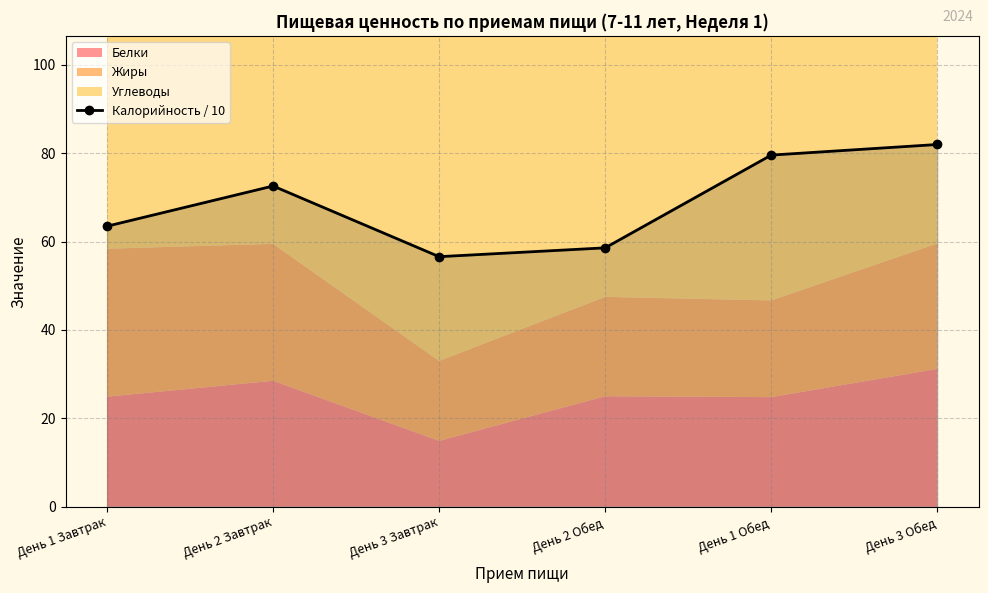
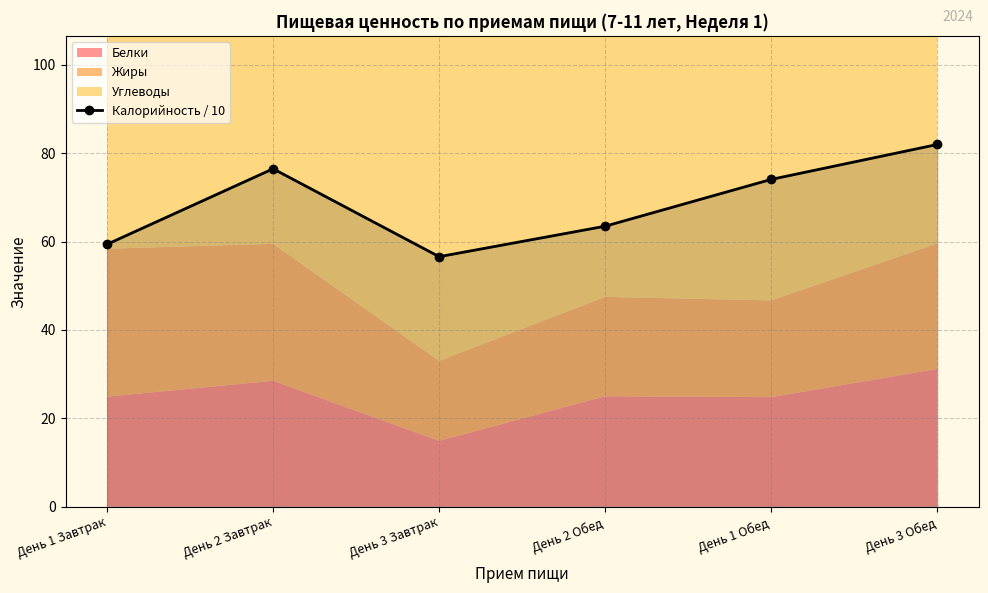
  {
    "Калорийность / 10": {
-     "День 1 Завтрак": 64,
-     "День 2 Завтрак": 73,
+     "День 1 Завтрак": 59,
+     "День 2 Завтрак": 77,
      "День 3 Завтрак": 57,
-     "День 2 Обед": 59,
-     "День 1 Обед": 80,
+     "День 2 Обед": 64,
+     "День 1 Обед": 74,
      "День 3 Обед": 82
    },
    "Белки": {
      "День 1 Завтрак": 25,
      "День 2 Завтрак": 29,
      "День 3 Завтрак": 15,
      "День 2 Обед": 25,
      "День 1 Обед": 25,
      "День 3 Обед": 31
    }
  }
